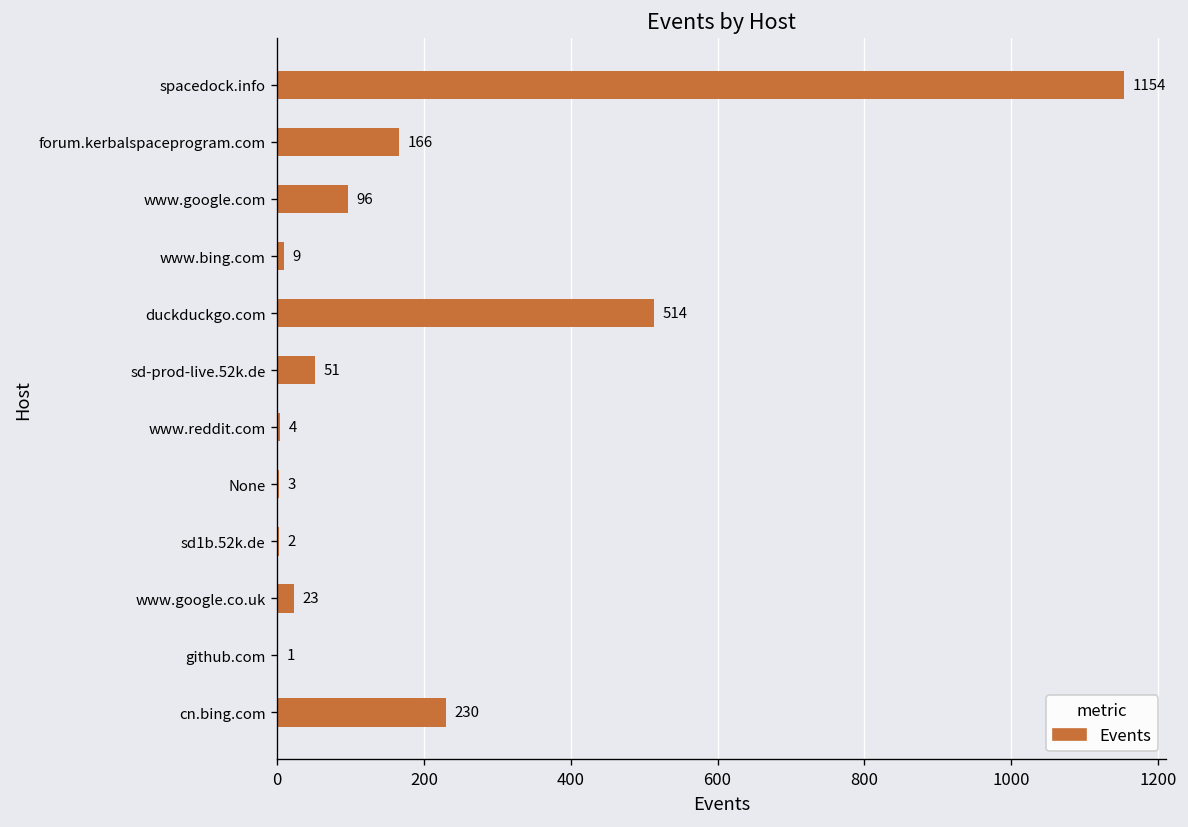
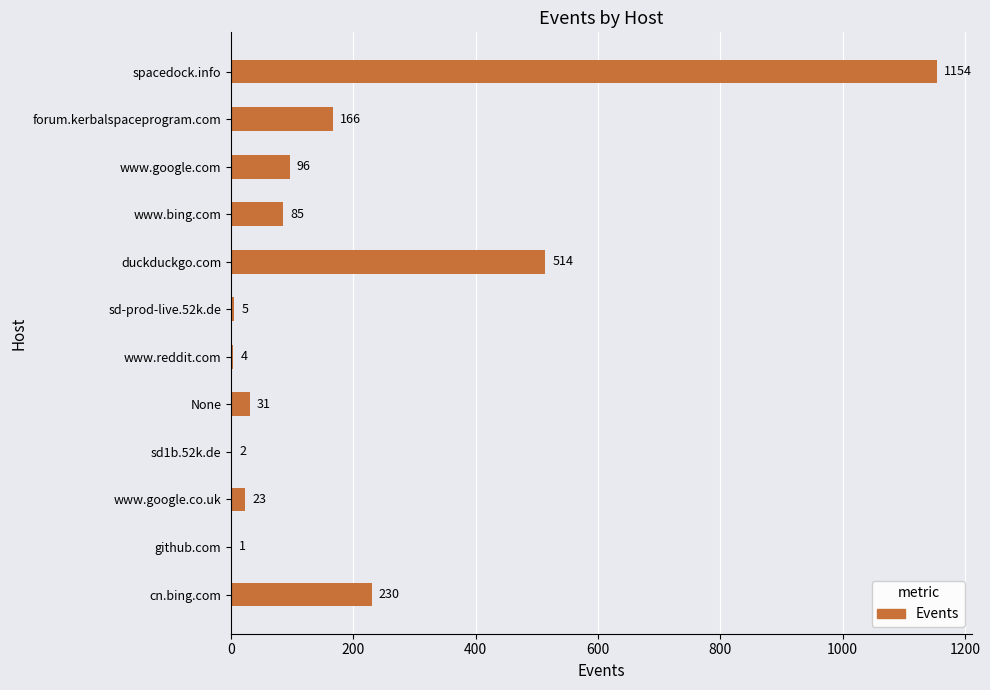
  {
    "spacedock.info": 1154,
    "forum.kerbalspaceprogram.com": 166,
    "www.google.com": 96,
-   "www.bing.com": 9,
+   "www.bing.com": 85,
    "duckduckgo.com": 514,
-   "sd-prod-live.52k.de": 51,
+   "sd-prod-live.52k.de": 5,
    "www.reddit.com": 4,
-   "None": 3,
+   "None": 31,
    "sd1b.52k.de": 2,
    "www.google.co.uk": 23,
    "github.com": 1,
    "cn.bing.com": 230
  }
